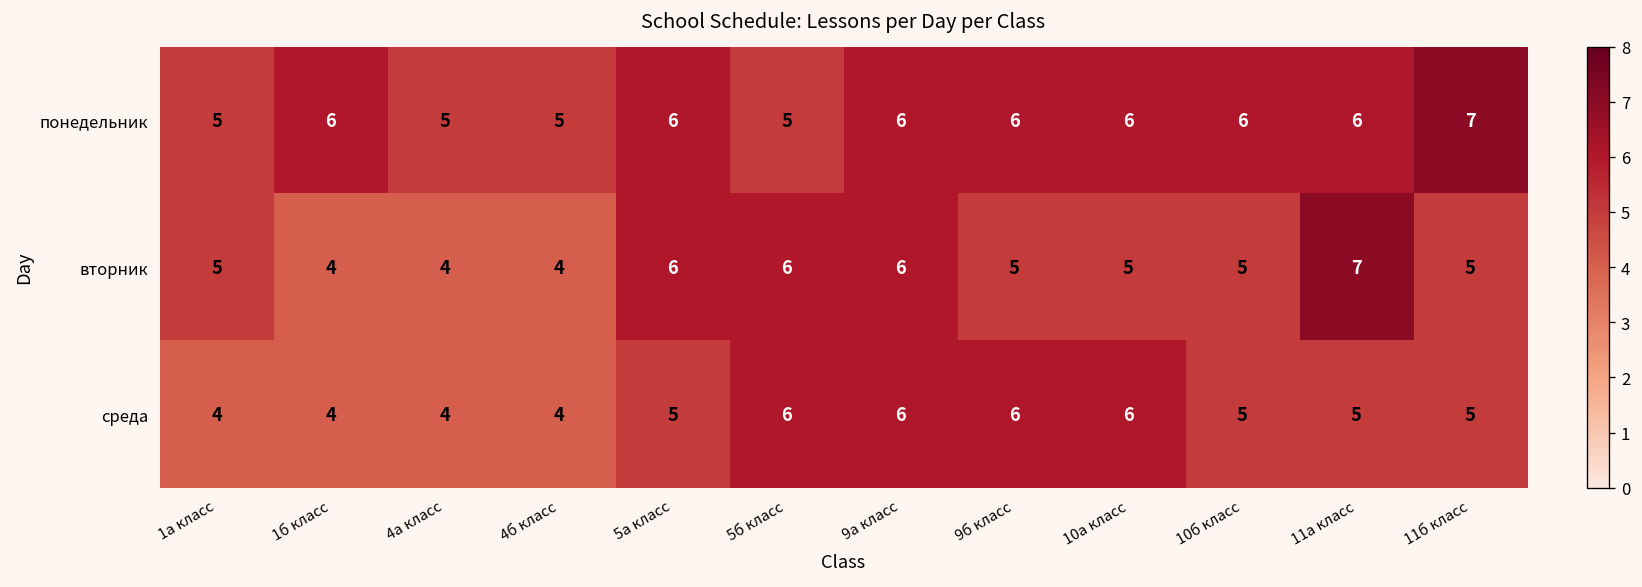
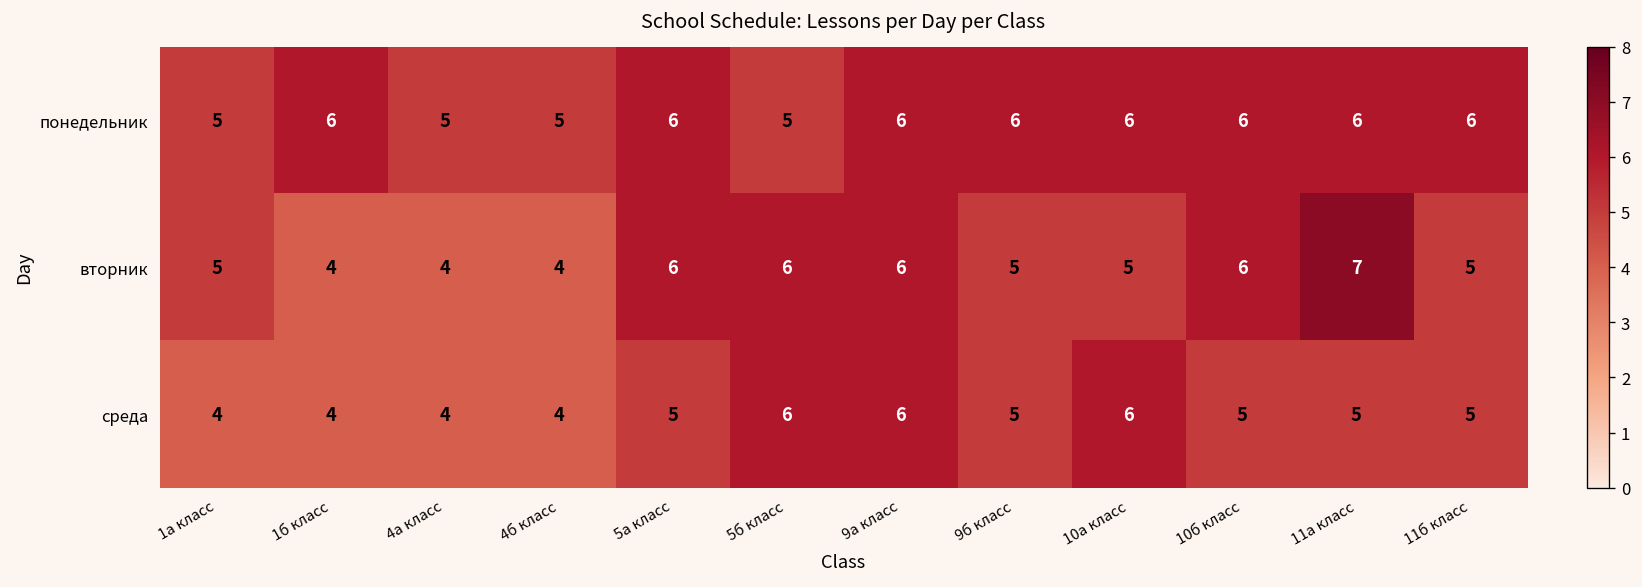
  {
    "понедельник": {
      "1а класс": 5,
      "1б класс": 6,
      "4а класс": 5,
      "4б класс": 5,
      "5а класс": 6,
      "5б класс": 5,
      "9а класс": 6,
      "9б класс": 6,
      "10а класс": 6,
      "10б класс": 6,
      "11а класс": 6,
-     "11б класс": 7
+     "11б класс": 6
    },
    "вторник": {
      "1а класс": 5,
      "1б класс": 4,
      "4а класс": 4,
      "4б класс": 4,
      "5а класс": 6,
      "5б класс": 6,
      "9а класс": 6,
      "9б класс": 5,
      "10а класс": 5,
-     "10б класс": 5,
+     "10б класс": 6,
      "11а класс": 7,
      "11б класс": 5
    },
    "среда": {
      "1а класс": 4,
      "1б класс": 4,
      "4а класс": 4,
      "4б класс": 4,
      "5а класс": 5,
      "5б класс": 6,
      "9а класс": 6,
-     "9б класс": 6,
+     "9б класс": 5,
      "10а класс": 6,
      "10б класс": 5,
      "11а класс": 5,
      "11б класс": 5
    }
  }
